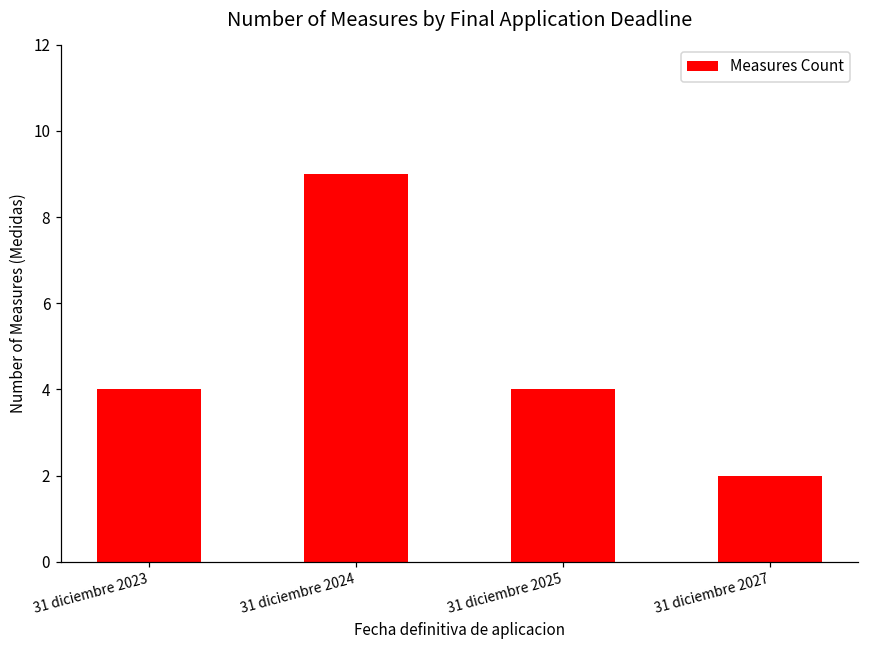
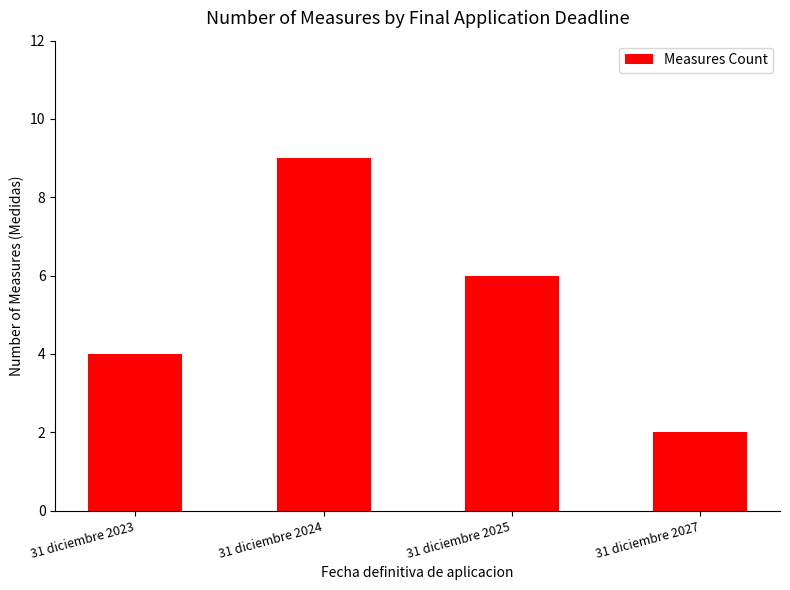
  {
    "31 diciembre 2023": 4,
    "31 diciembre 2024": 9,
-   "31 diciembre 2025": 4,
+   "31 diciembre 2025": 6,
    "31 diciembre 2027": 2
  }
